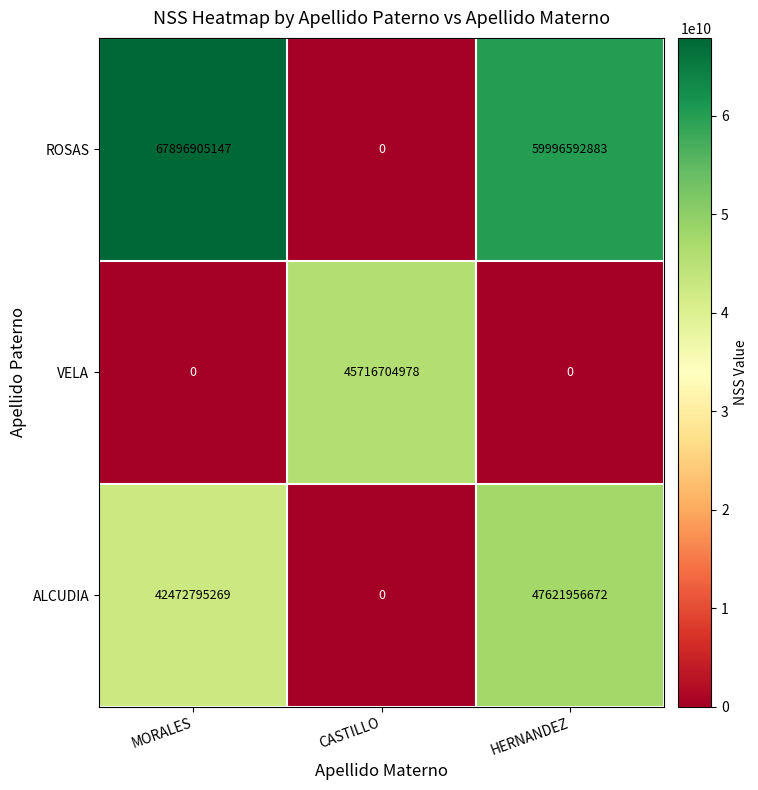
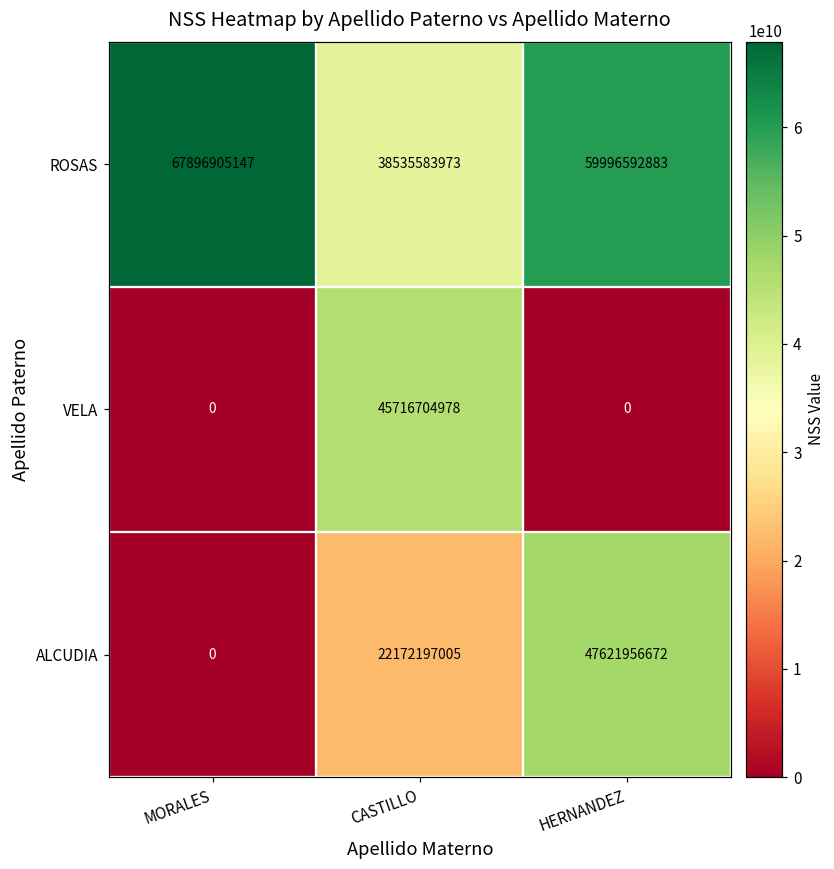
  {
    "ROSAS": {
      "MORALES": 67896905147,
-     "CASTILLO": 0,
+     "CASTILLO": 38535583973,
      "HERNANDEZ": 59996592883
    },
    "VELA": {
      "MORALES": 0,
      "CASTILLO": 45716704978,
      "HERNANDEZ": 0
    },
    "ALCUDIA": {
-     "MORALES": 42472795269,
-     "CASTILLO": 0,
+     "MORALES": 0,
+     "CASTILLO": 22172197005,
      "HERNANDEZ": 47621956672
    }
  }
